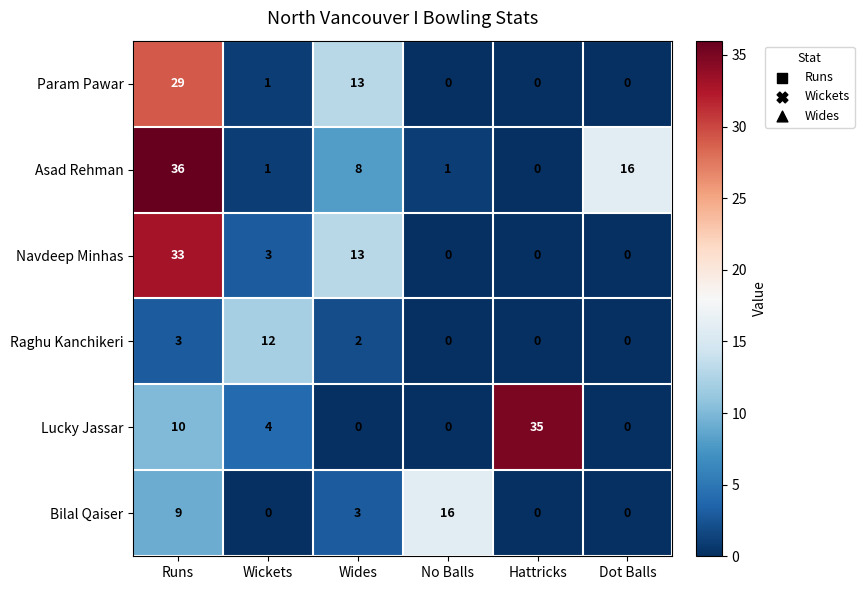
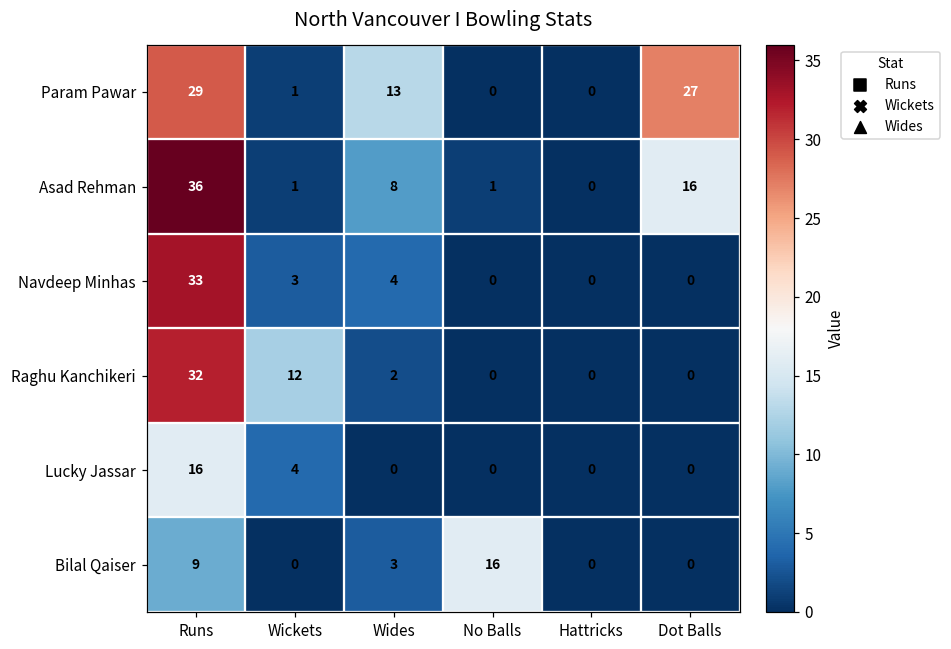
  {
    "Param Pawar": {
      "Runs": 29,
      "Wickets": 1,
      "Wides": 13,
      "No Balls": 0,
      "Hattricks": 0,
-     "Dot Balls": 0
+     "Dot Balls": 27
    },
    "Asad Rehman": {
      "Runs": 36,
      "Wickets": 1,
      "Wides": 8,
      "No Balls": 1,
      "Hattricks": 0,
      "Dot Balls": 16
    },
    "Navdeep Minhas": {
      "Runs": 33,
      "Wickets": 3,
-     "Wides": 13,
+     "Wides": 4,
      "No Balls": 0,
      "Hattricks": 0,
      "Dot Balls": 0
    },
    "Raghu Kanchikeri": {
-     "Runs": 3,
+     "Runs": 32,
      "Wickets": 12,
      "Wides": 2,
      "No Balls": 0,
      "Hattricks": 0,
      "Dot Balls": 0
    },
    "Lucky Jassar": {
-     "Runs": 10,
+     "Runs": 16,
      "Wickets": 4,
      "Wides": 0,
      "No Balls": 0,
-     "Hattricks": 35,
+     "Hattricks": 0,
      "Dot Balls": 0
    },
    "Bilal Qaiser": {
      "Runs": 9,
      "Wickets": 0,
      "Wides": 3,
      "No Balls": 16,
      "Hattricks": 0,
      "Dot Balls": 0
    }
  }
